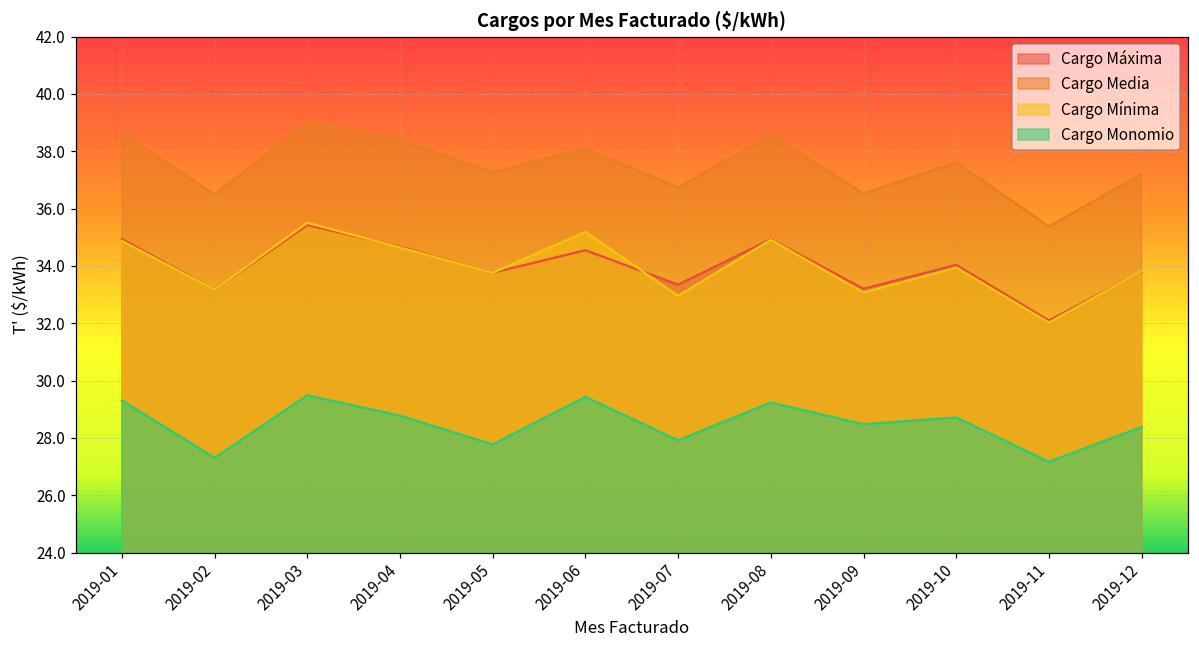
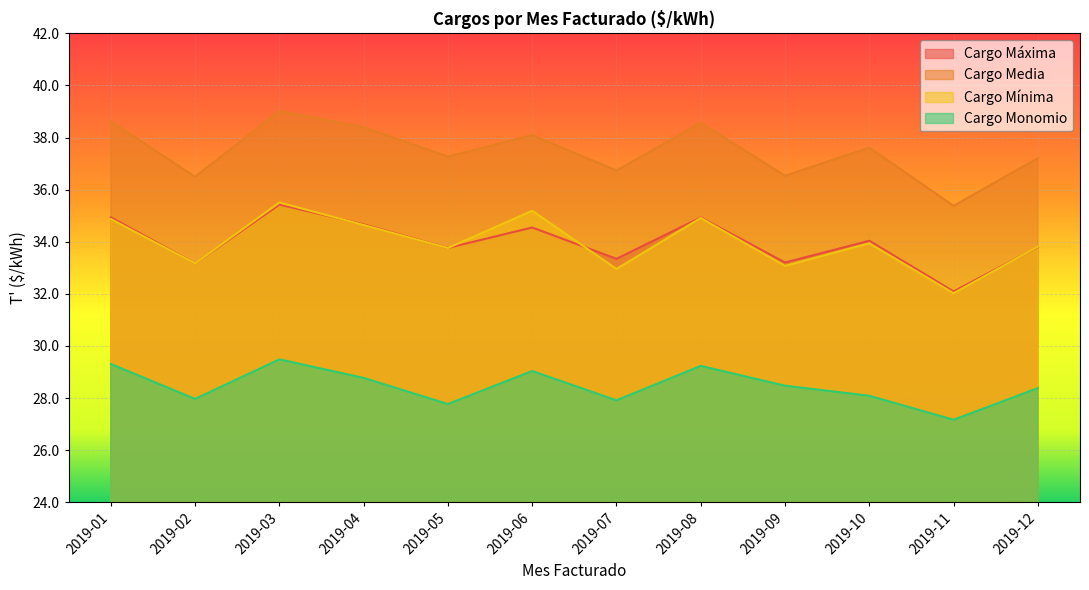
  {
    "Cargo Mínima": {
      "2019-06": 35.2,
      "2019-07": 33.0,
      "2019-09": 33.1
    },
    "Cargo Monomio": {
      "2019-01": 29.3,
-     "2019-02": 27.3,
+     "2019-02": 28.0,
      "2019-03": 29.5,
      "2019-04": 28.8,
      "2019-05": 27.8,
-     "2019-06": 29.4,
+     "2019-06": 29.0,
      "2019-07": 27.9,
      "2019-08": 29.2,
      "2019-09": 28.5,
-     "2019-10": 28.7,
+     "2019-10": 28.1,
      "2019-11": 27.2,
      "2019-12": 28.4
    }
  }
